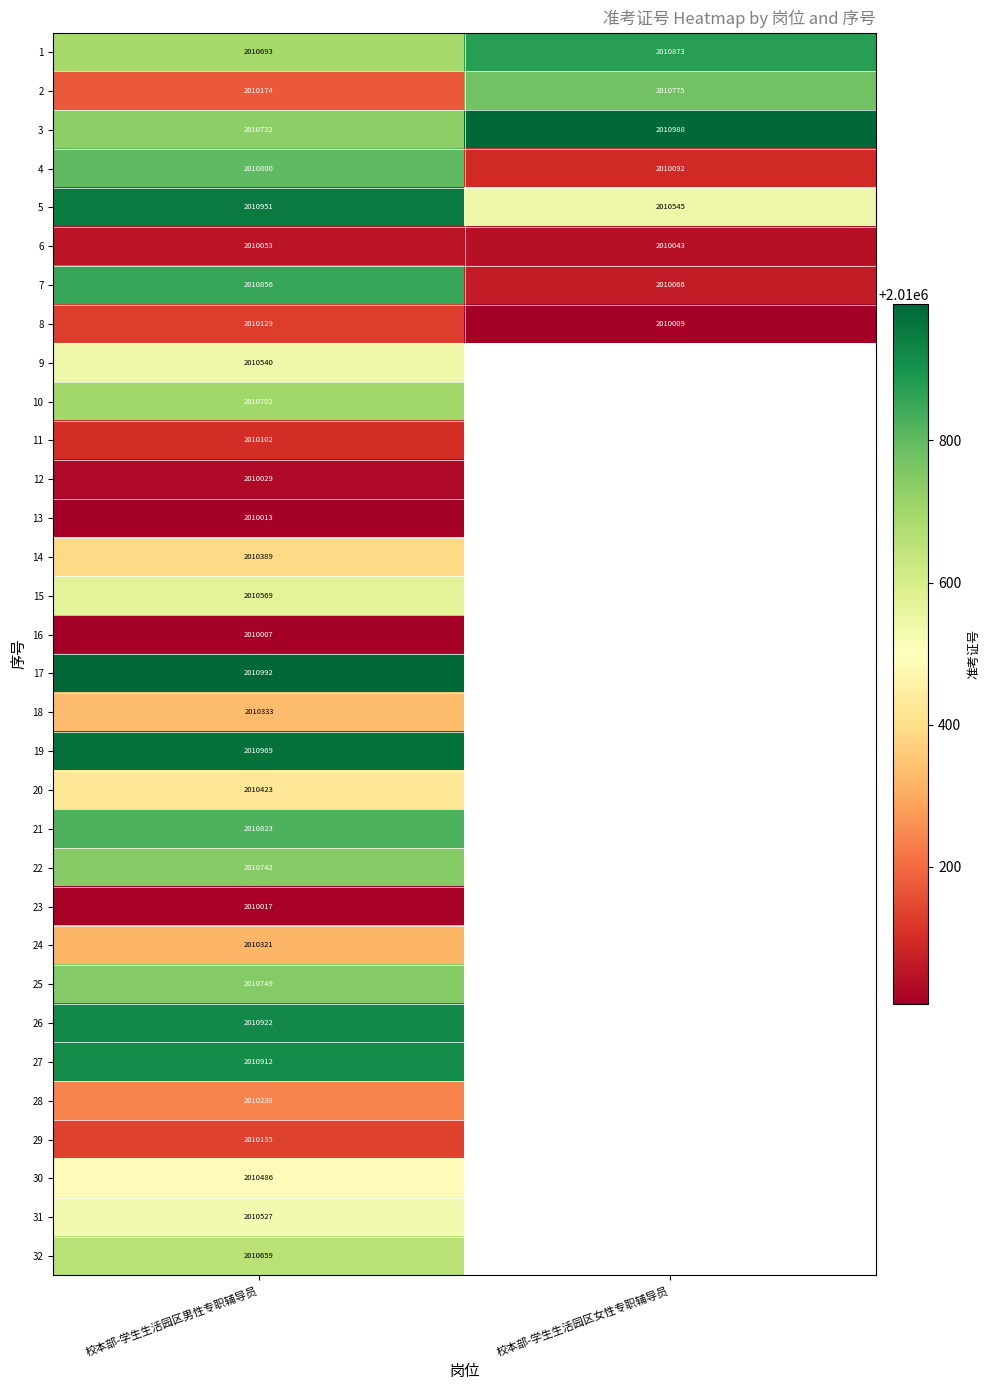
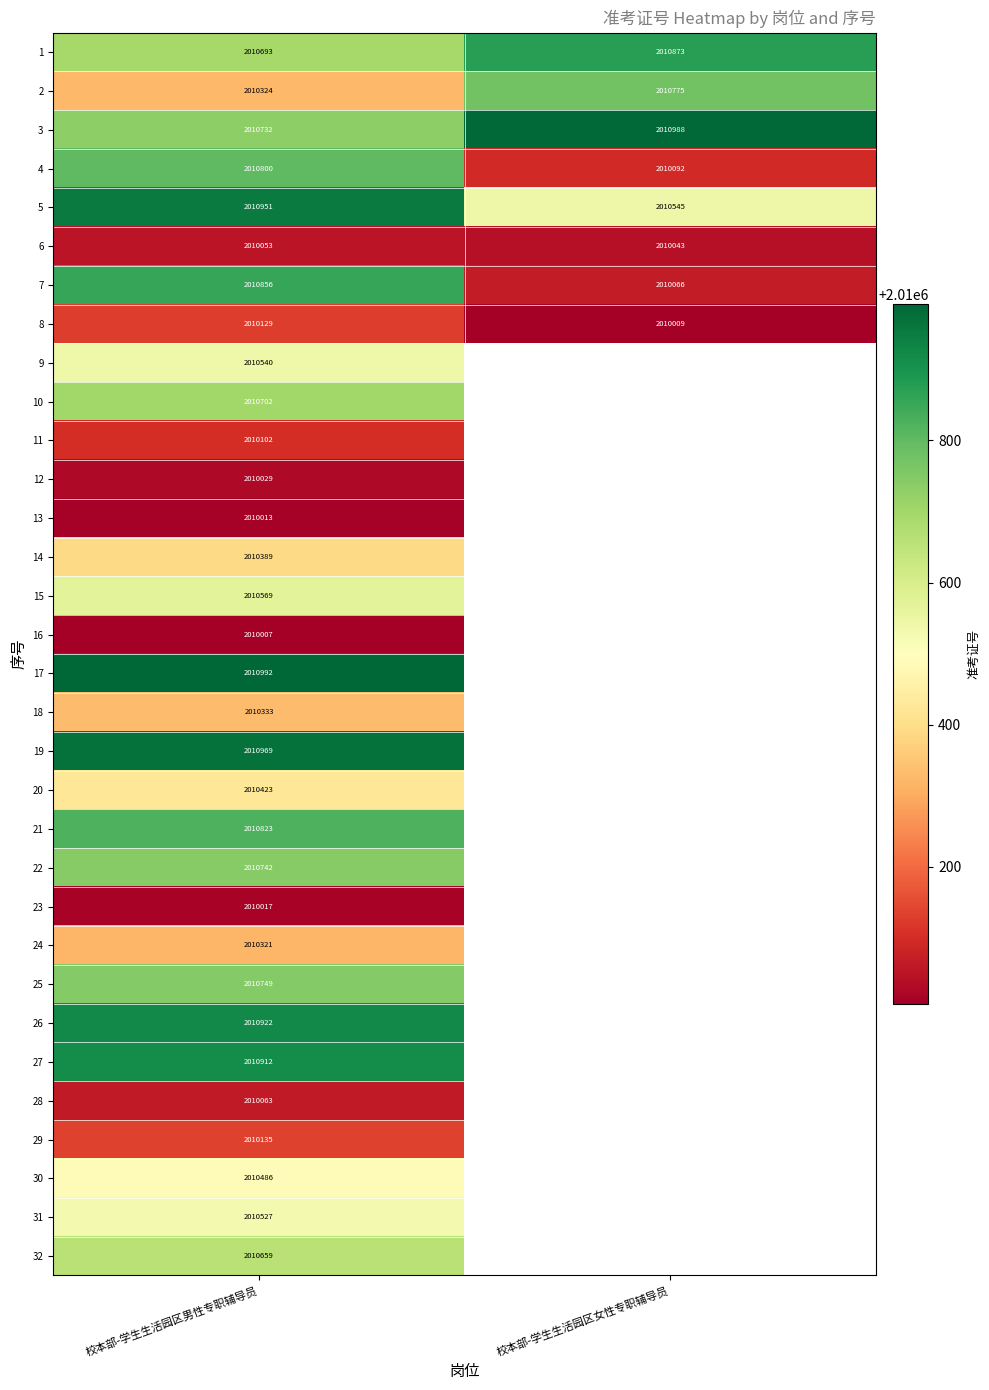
  {
    "1": {
      "校本部-学生生活园区男性专职辅导员": 2010693,
      "校本部-学生生活园区女性专职辅导员": 2010873
    },
    "2": {
-     "校本部-学生生活园区男性专职辅导员": 2010174,
+     "校本部-学生生活园区男性专职辅导员": 2010324,
      "校本部-学生生活园区女性专职辅导员": 2010775
    },
    "3": {
      "校本部-学生生活园区男性专职辅导员": 2010732,
      "校本部-学生生活园区女性专职辅导员": 2010988
    },
    "4": {
      "校本部-学生生活园区男性专职辅导员": 2010800,
      "校本部-学生生活园区女性专职辅导员": 2010092
    },
    "5": {
      "校本部-学生生活园区男性专职辅导员": 2010951,
      "校本部-学生生活园区女性专职辅导员": 2010545
    },
    "6": {
      "校本部-学生生活园区男性专职辅导员": 2010053,
      "校本部-学生生活园区女性专职辅导员": 2010043
    },
    "7": {
      "校本部-学生生活园区男性专职辅导员": 2010856,
      "校本部-学生生活园区女性专职辅导员": 2010066
    },
    "8": {
      "校本部-学生生活园区男性专职辅导员": 2010129,
      "校本部-学生生活园区女性专职辅导员": 2010009
    },
    "9": {
      "校本部-学生生活园区男性专职辅导员": 2010540
    },
    "10": {
      "校本部-学生生活园区男性专职辅导员": 2010702
    },
    "11": {
      "校本部-学生生活园区男性专职辅导员": 2010102
    },
    "12": {
      "校本部-学生生活园区男性专职辅导员": 2010029
    },
    "13": {
      "校本部-学生生活园区男性专职辅导员": 2010013
    },
    "14": {
      "校本部-学生生活园区男性专职辅导员": 2010389
    },
    "15": {
      "校本部-学生生活园区男性专职辅导员": 2010569
    },
    "16": {
      "校本部-学生生活园区男性专职辅导员": 2010007
    },
    "17": {
      "校本部-学生生活园区男性专职辅导员": 2010992
    },
    "18": {
      "校本部-学生生活园区男性专职辅导员": 2010333
    },
    "19": {
      "校本部-学生生活园区男性专职辅导员": 2010969
    },
    "20": {
      "校本部-学生生活园区男性专职辅导员": 2010423
    },
    "21": {
      "校本部-学生生活园区男性专职辅导员": 2010823
    },
    "22": {
      "校本部-学生生活园区男性专职辅导员": 2010742
    },
    "23": {
      "校本部-学生生活园区男性专职辅导员": 2010017
    },
    "24": {
      "校本部-学生生活园区男性专职辅导员": 2010321
    },
    "25": {
      "校本部-学生生活园区男性专职辅导员": 2010749
    },
    "26": {
      "校本部-学生生活园区男性专职辅导员": 2010922
    },
    "27": {
      "校本部-学生生活园区男性专职辅导员": 2010912
    },
    "28": {
-     "校本部-学生生活园区男性专职辅导员": 2010238
+     "校本部-学生生活园区男性专职辅导员": 2010063
    },
    "29": {
      "校本部-学生生活园区男性专职辅导员": 2010135
    },
    "30": {
      "校本部-学生生活园区男性专职辅导员": 2010486
    },
    "31": {
      "校本部-学生生活园区男性专职辅导员": 2010527
    },
    "32": {
      "校本部-学生生活园区男性专职辅导员": 2010659
    }
  }
